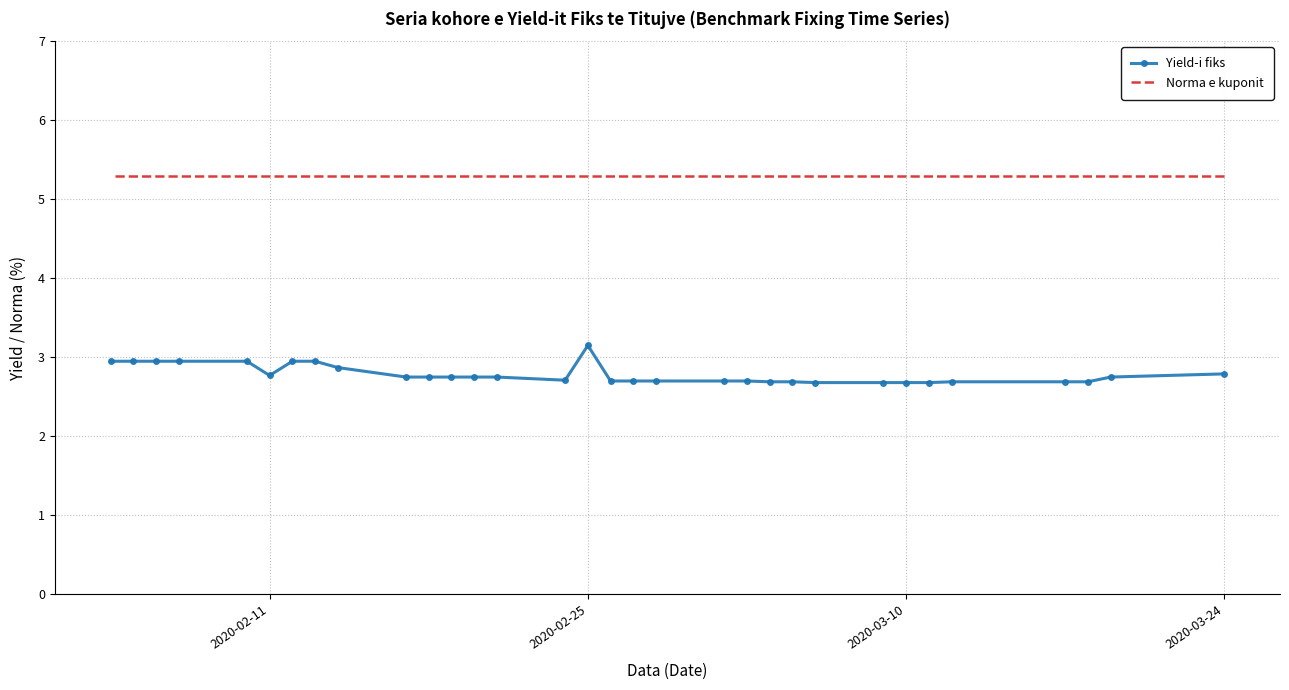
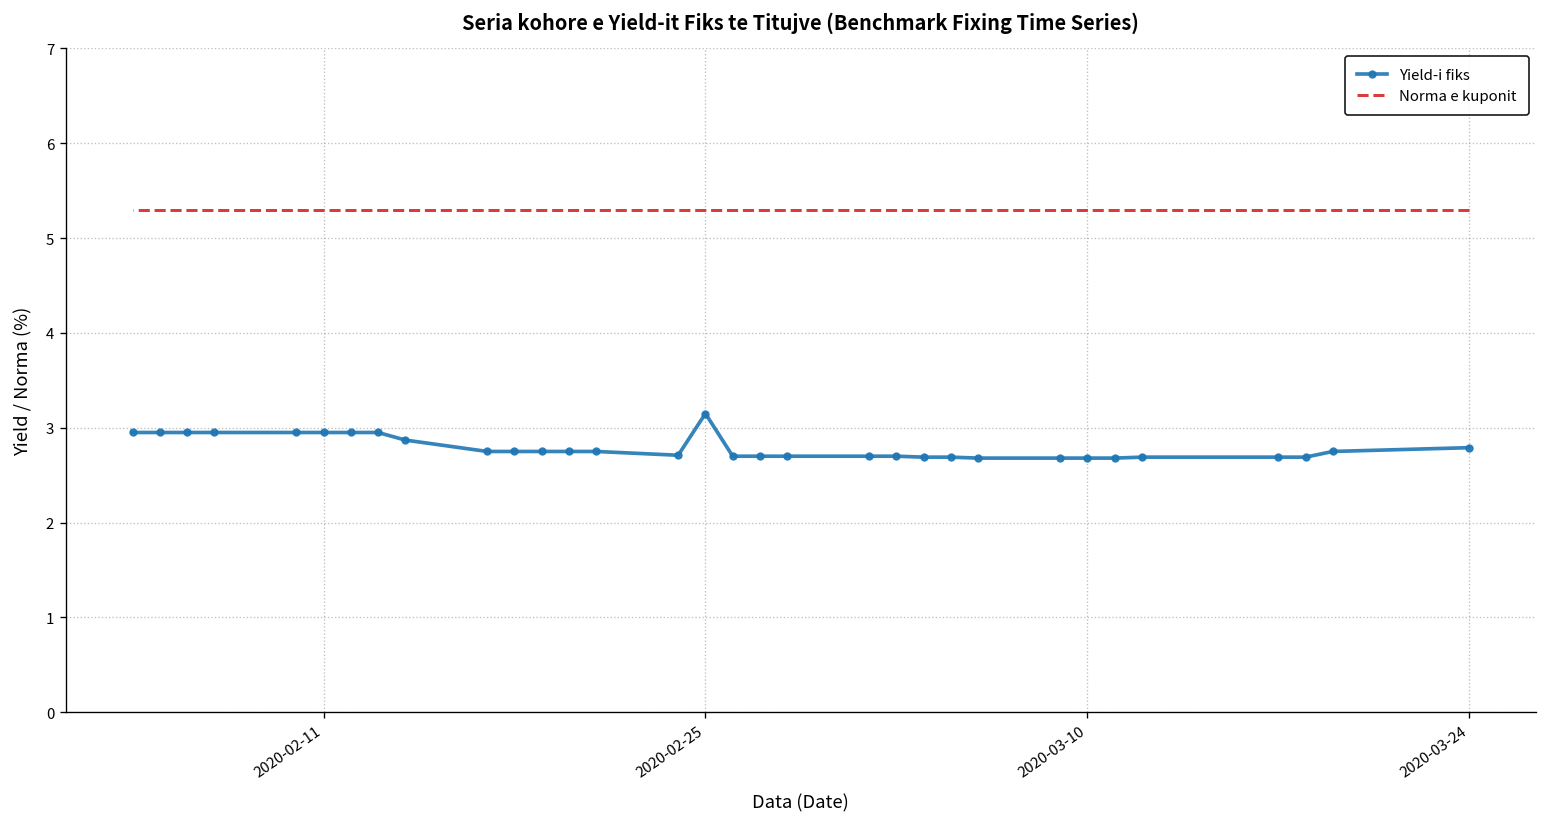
  {
    "Yield-i fiks": {
-     "2020-02-11": 2.8,
+     "2020-02-11": 3.0,
      "2020-02-25": 3.2,
      "2020-03-10": 2.7,
      "2020-03-24": 2.8
    },
    "Norma e kuponit": {
      "2020-02-11": 5.3,
      "2020-02-25": 5.3,
      "2020-03-10": 5.3,
      "2020-03-24": 5.3
    }
  }
